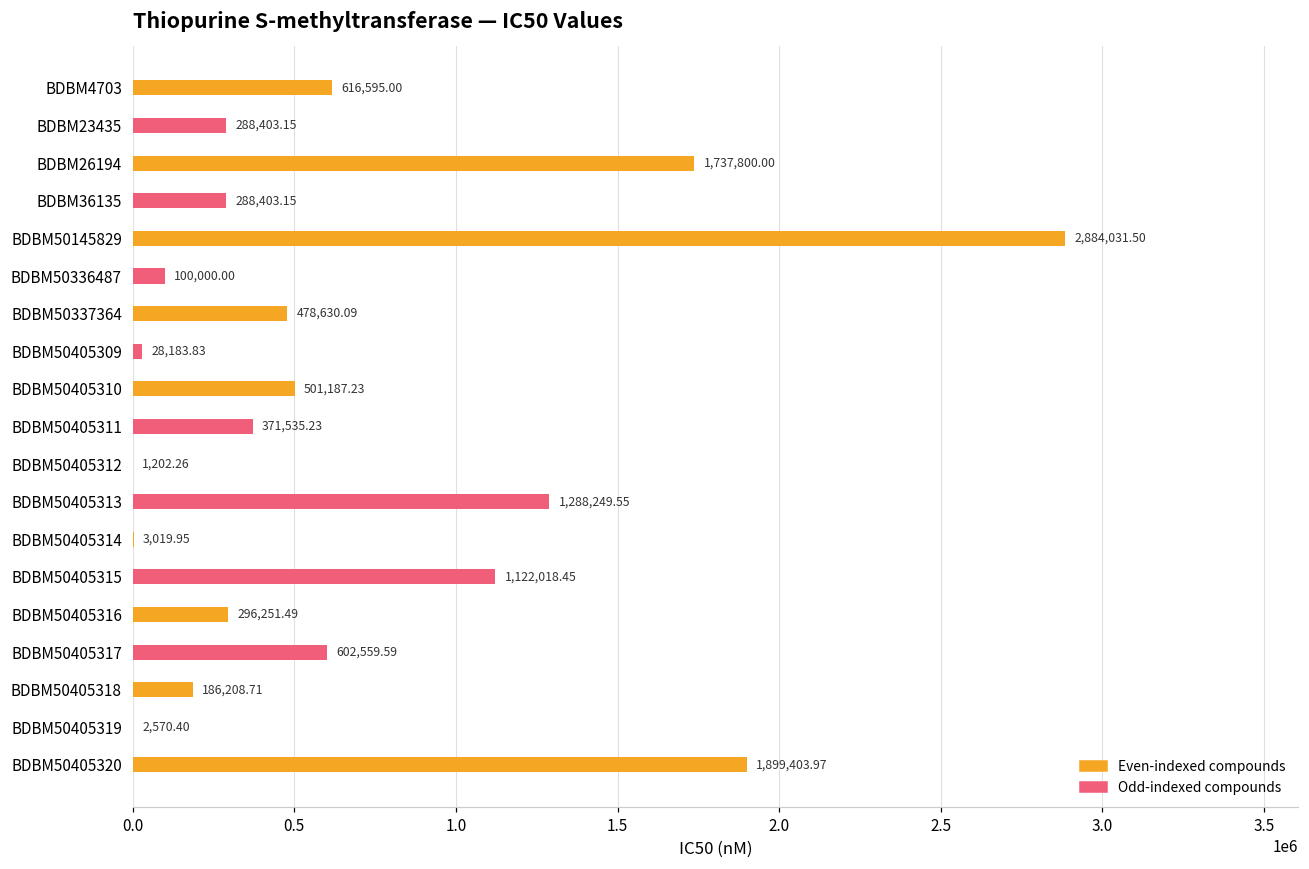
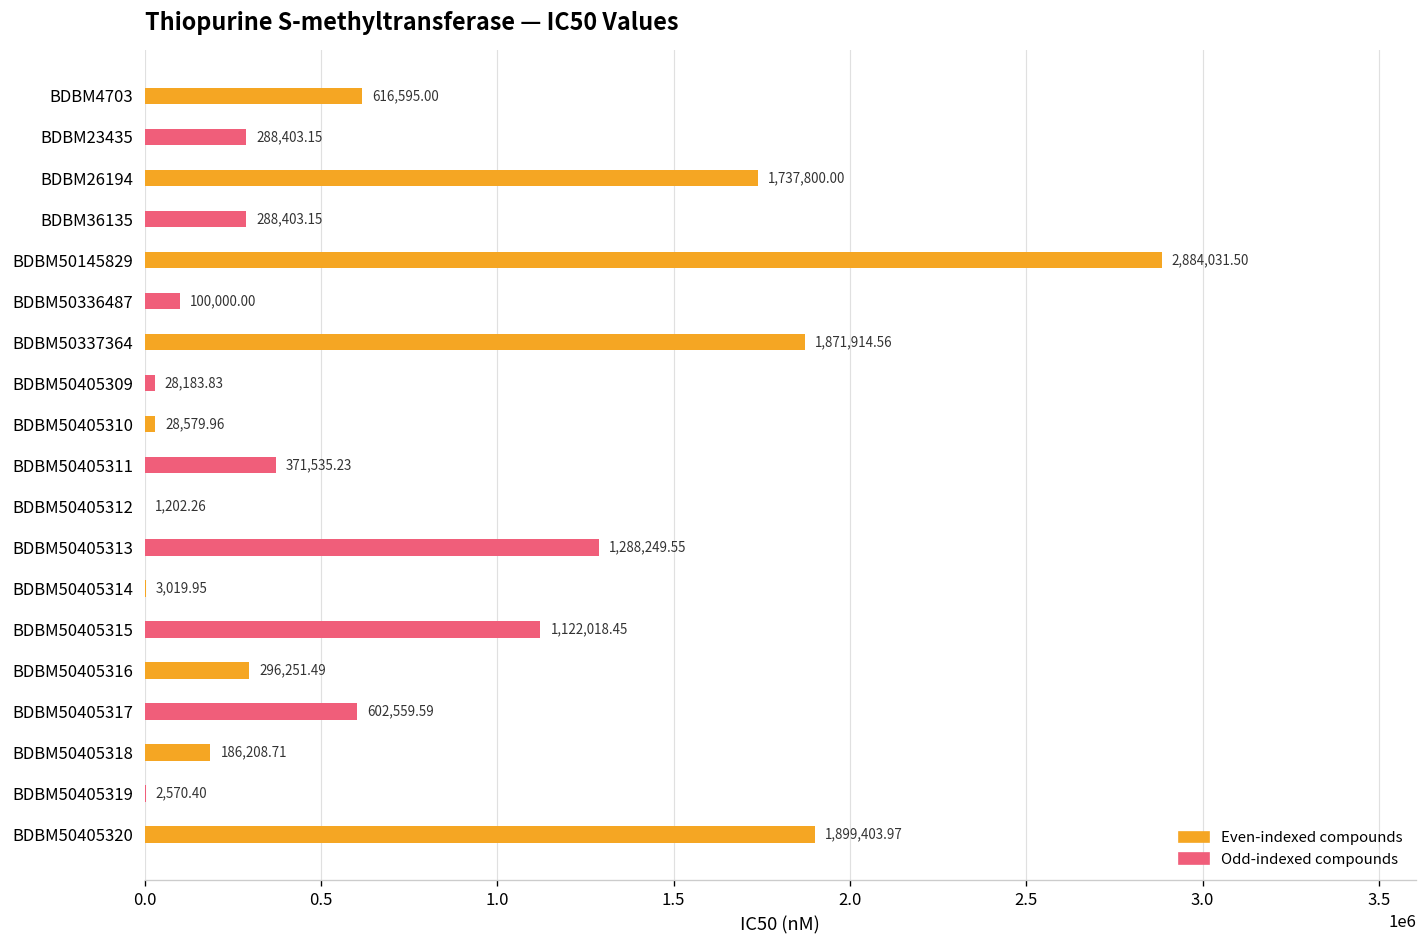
  {
    "BDBM4703": "616,595.00",
    "BDBM23435": "288,403.15",
    "BDBM26194": "1,737,800.00",
    "BDBM36135": "288,403.15",
    "BDBM50145829": "2,884,031.50",
    "BDBM50336487": "100,000.00",
-   "BDBM50337364": "478,630.09",
+   "BDBM50337364": "1,871,914.56",
    "BDBM50405309": "28,183.83",
-   "BDBM50405310": "501,187.23",
+   "BDBM50405310": "28,579.96",
    "BDBM50405311": "371,535.23",
    "BDBM50405312": "1,202.26",
    "BDBM50405313": "1,288,249.55",
    "BDBM50405314": "3,019.95",
    "BDBM50405315": "1,122,018.45",
    "BDBM50405316": "296,251.49",
    "BDBM50405317": "602,559.59",
    "BDBM50405318": "186,208.71",
    "BDBM50405319": "2,570.40",
    "BDBM50405320": "1,899,403.97"
  }
